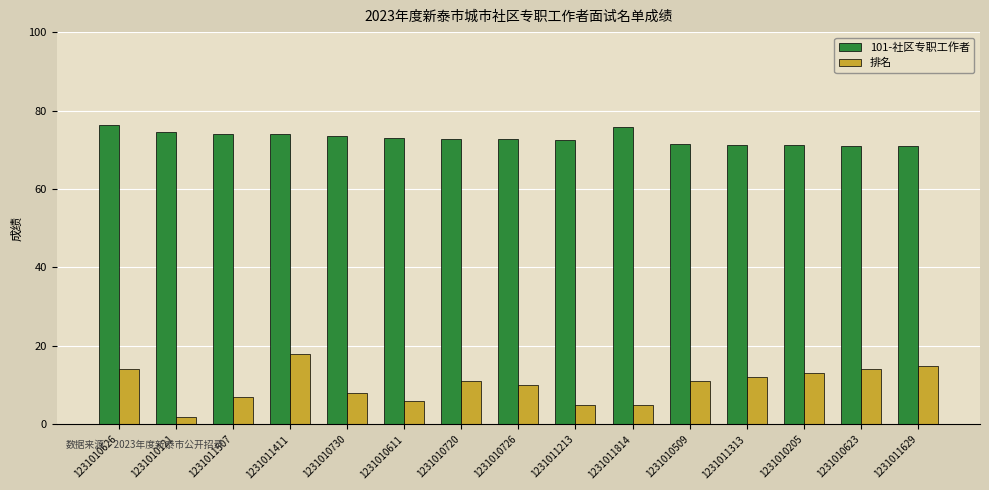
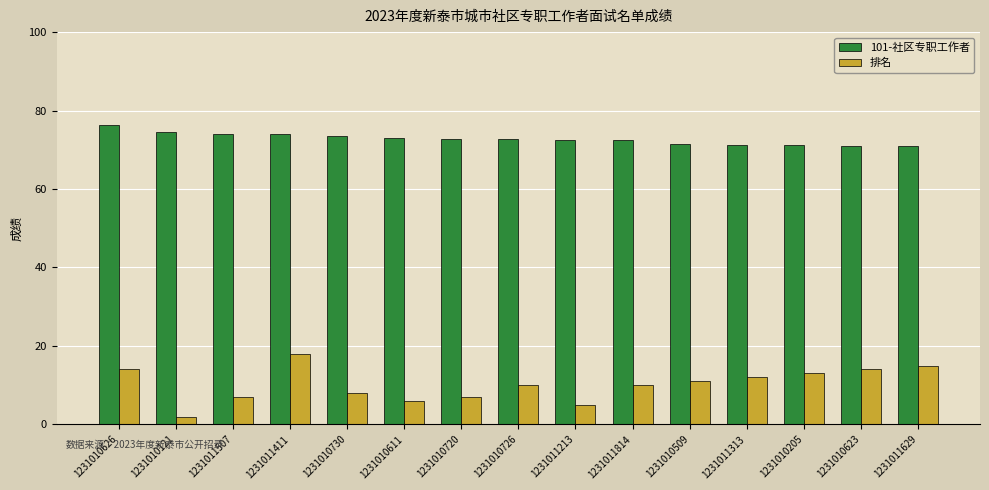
  {
    "101-社区专职工作者": {
      "1231010626": 76,
      "1231010121": 75,
      "1231011507": 74,
      "1231011411": 74,
      "1231010730": 74,
      "1231010611": 73,
      "1231010720": 73,
      "1231010726": 73,
      "1231011213": 73,
-     "1231011814": 76,
+     "1231011814": 73,
      "1231010509": 71,
      "1231011313": 71,
      "1231010205": 71,
      "1231010623": 71,
      "1231011629": 71
    },
    "排名": {
      "1231010626": 14,
      "1231010121": 2,
      "1231011507": 7,
      "1231011411": 18,
      "1231010730": 8,
      "1231010611": 6,
-     "1231010720": 11,
+     "1231010720": 7,
      "1231010726": 10,
      "1231011213": 5,
-     "1231011814": 5,
+     "1231011814": 10,
      "1231010509": 11,
      "1231011313": 12,
      "1231010205": 13,
      "1231010623": 14,
      "1231011629": 15
    }
  }
